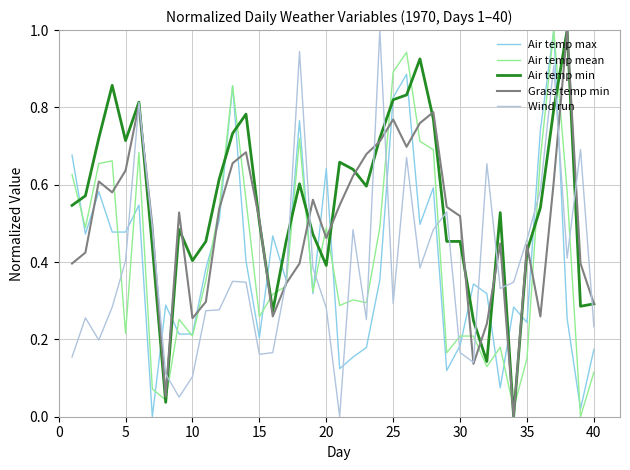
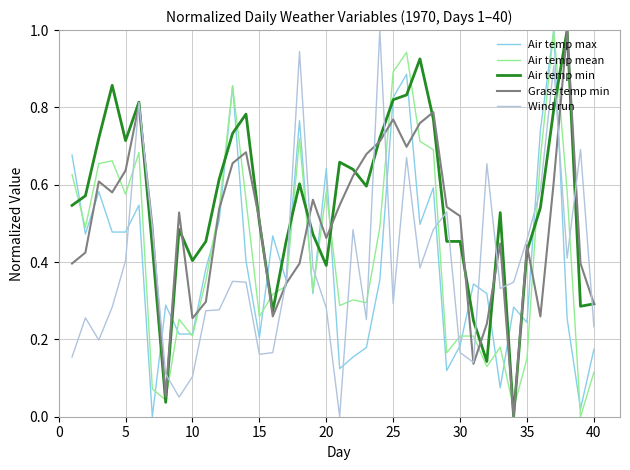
  {
    "Air temp mean": {
-     "5": 0.22,
+     "5": 0.58,
      "15": 0.26,
-     "20": 0.49,
+     "20": 0.58,
      "25": 0.89,
      "30": 0.21,
      "35": 0.15,
      "40": 0.12
    },
    "Air temp min": {
      "5": 0.71,
      "10": 0.40,
      "20": 0.39,
      "30": 0.45,
      "35": 0.43
    },
    "Grass temp min": {
      "5": 0.64,
      "10": 0.25,
      "20": 0.46,
      "25": 0.77,
      "30": 0.52,
      "35": 0.44
    }
  }
